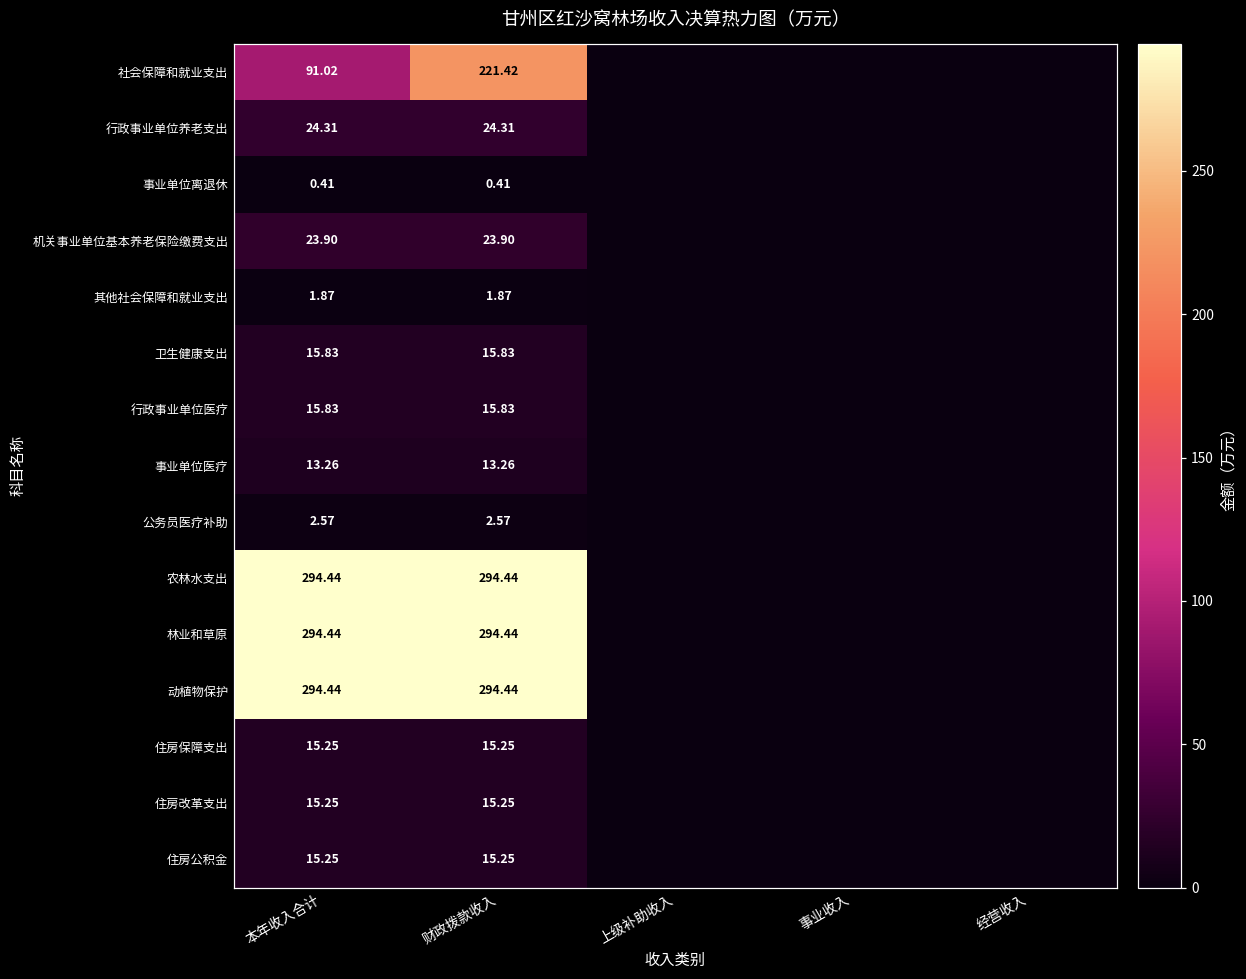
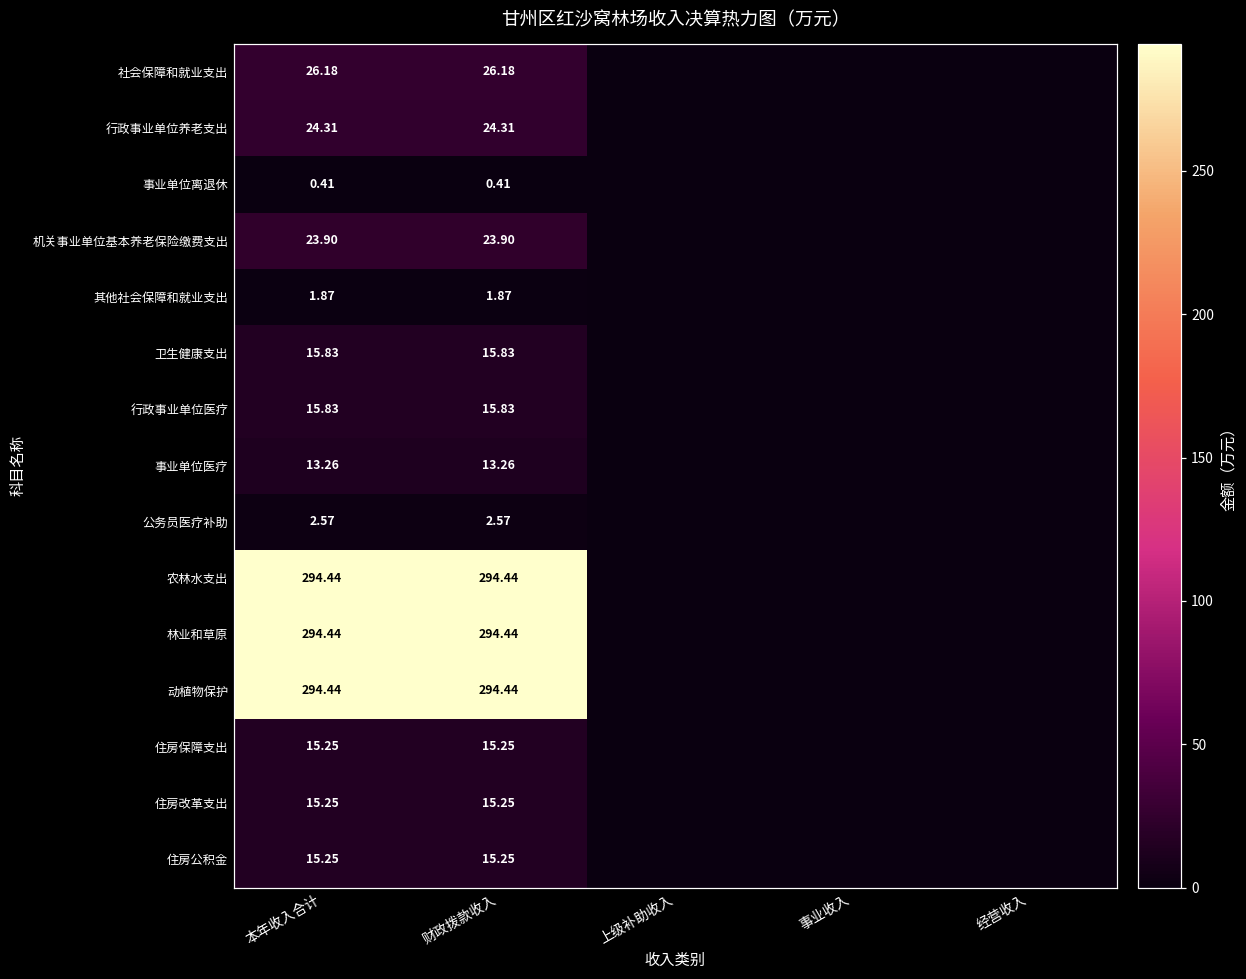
  {
    "社会保障和就业支出": {
-     "本年收入合计": 91.02,
-     "财政拨款收入": 221.42
+     "本年收入合计": 26.18,
+     "财政拨款收入": 26.18
    },
    "行政事业单位养老支出": {
      "本年收入合计": 24.31,
      "财政拨款收入": 24.31
    },
    "事业单位离退休": {
      "本年收入合计": 0.41,
      "财政拨款收入": 0.41
    },
    "机关事业单位基本养老保险缴费支出": {
      "本年收入合计": 23.90,
      "财政拨款收入": 23.90
    },
    "其他社会保障和就业支出": {
      "本年收入合计": 1.87,
      "财政拨款收入": 1.87
    },
    "卫生健康支出": {
      "本年收入合计": 15.83,
      "财政拨款收入": 15.83
    },
    "行政事业单位医疗": {
      "本年收入合计": 15.83,
      "财政拨款收入": 15.83
    },
    "事业单位医疗": {
      "本年收入合计": 13.26,
      "财政拨款收入": 13.26
    },
    "公务员医疗补助": {
      "本年收入合计": 2.57,
      "财政拨款收入": 2.57
    },
    "农林水支出": {
      "本年收入合计": 294.44,
      "财政拨款收入": 294.44
    },
    "林业和草原": {
      "本年收入合计": 294.44,
      "财政拨款收入": 294.44
    },
    "动植物保护": {
      "本年收入合计": 294.44,
      "财政拨款收入": 294.44
    },
    "住房保障支出": {
      "本年收入合计": 15.25,
      "财政拨款收入": 15.25
    },
    "住房改革支出": {
      "本年收入合计": 15.25,
      "财政拨款收入": 15.25
    },
    "住房公积金": {
      "本年收入合计": 15.25,
      "财政拨款收入": 15.25
    }
  }
